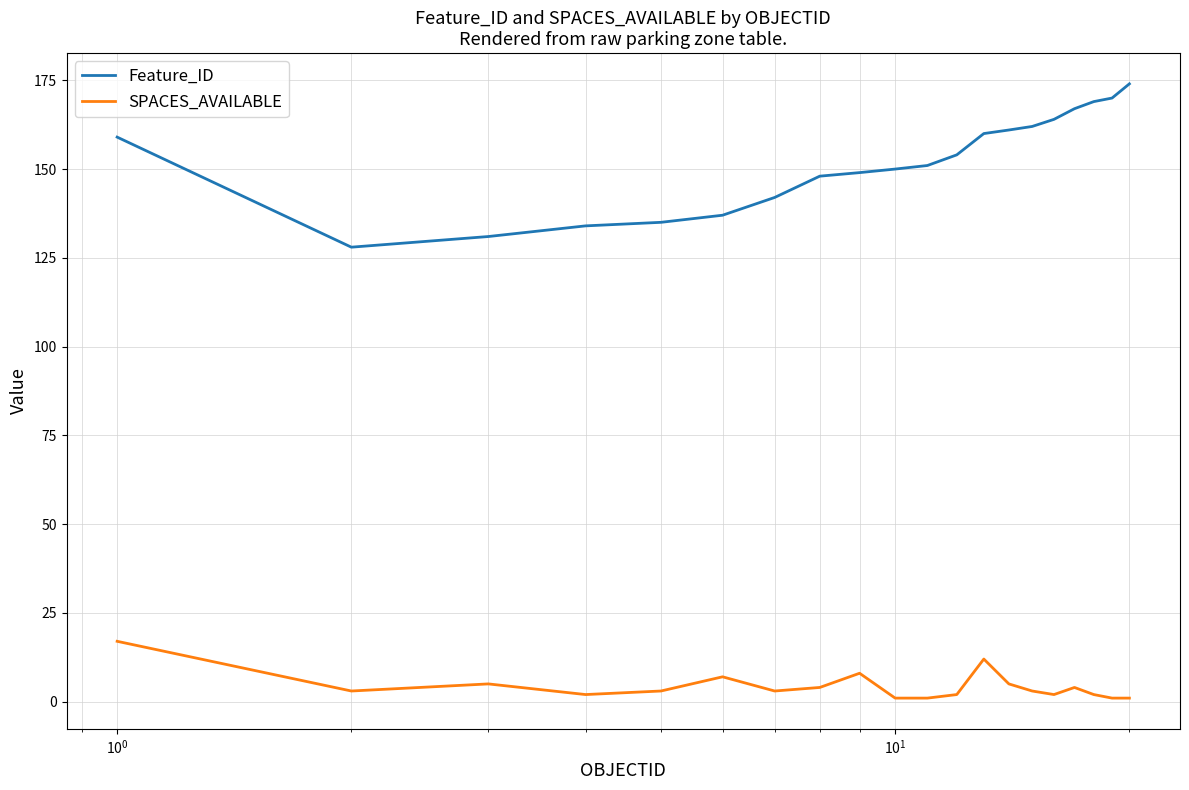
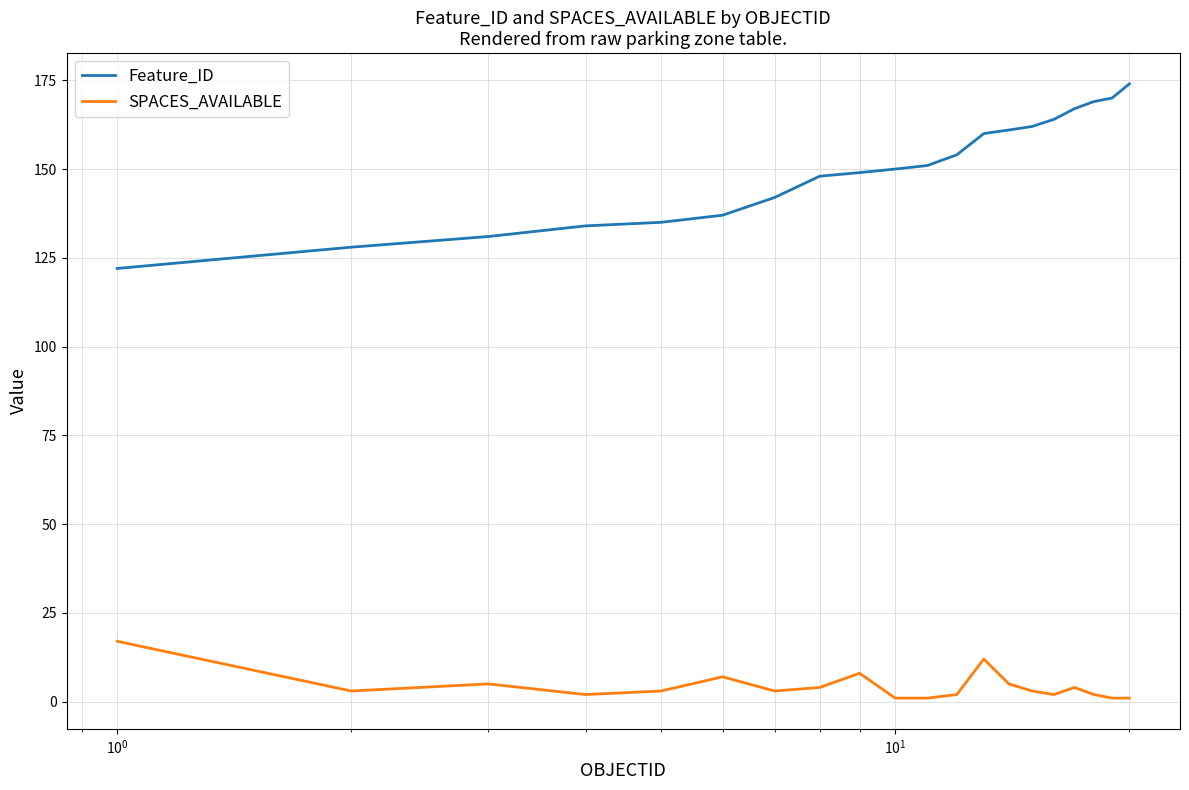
  {
    "Feature_ID": {
-     "10^0": 159,
+     "10^0": 122,
      "10^1": 150
    },
    "SPACES_AVAILABLE": {
      "10^0": 17,
      "10^1": 1
    }
  }
